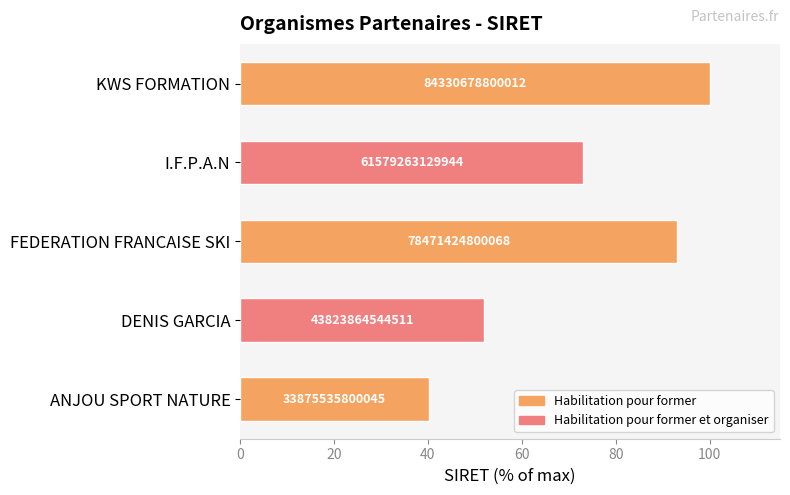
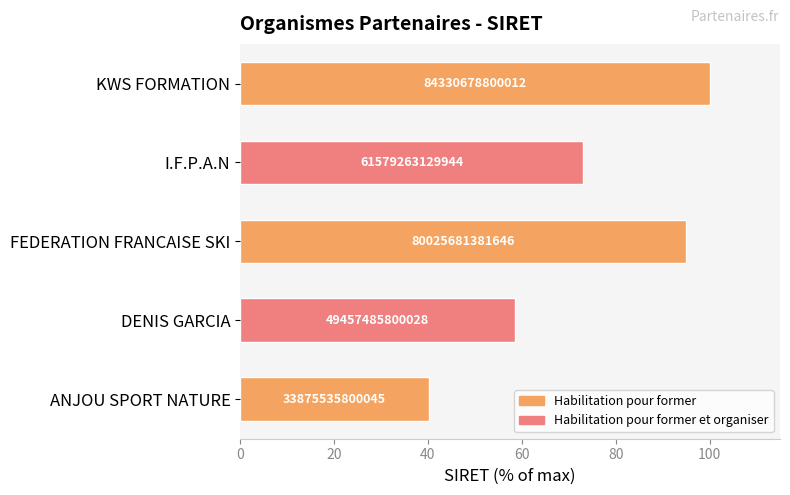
  {
-   "FEDERATION FRANCAISE SKI": 78471424800068,
-   "DENIS GARCIA": 43823864544511
+   "FEDERATION FRANCAISE SKI": 80025681381646,
+   "DENIS GARCIA": 49457485800028
  }
